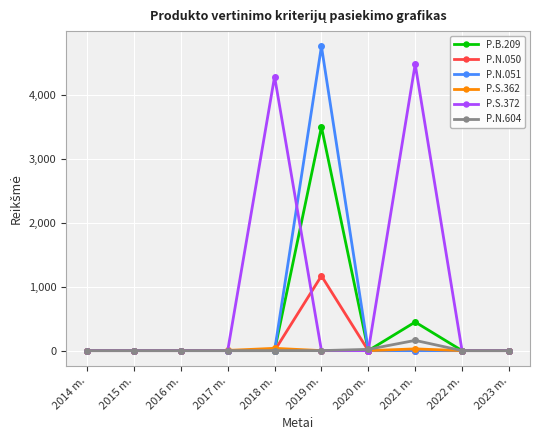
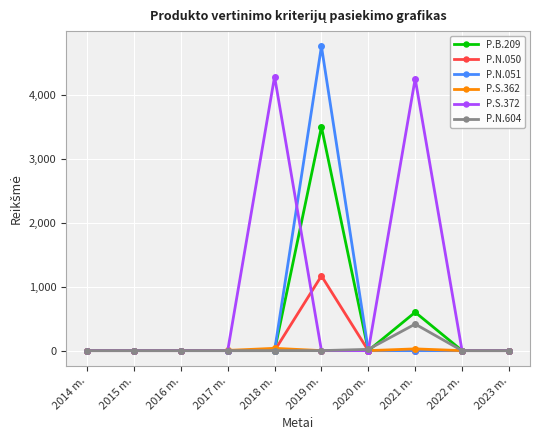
  {
    "P.B.209": {
      "2019 m.": "3,500",
-     "2021 m.": "400"
+     "2021 m.": "600"
    },
    "P.N.050": {
      "2019 m.": "1,200"
    },
    "P.N.051": {
      "2019 m.": "4,800"
    },
    "P.S.372": {
      "2018 m.": "4,300",
-     "2021 m.": "4,500"
+     "2021 m.": "4,300"
    },
    "P.N.604": {
-     "2021 m.": "200"
+     "2021 m.": "400"
    }
  }
